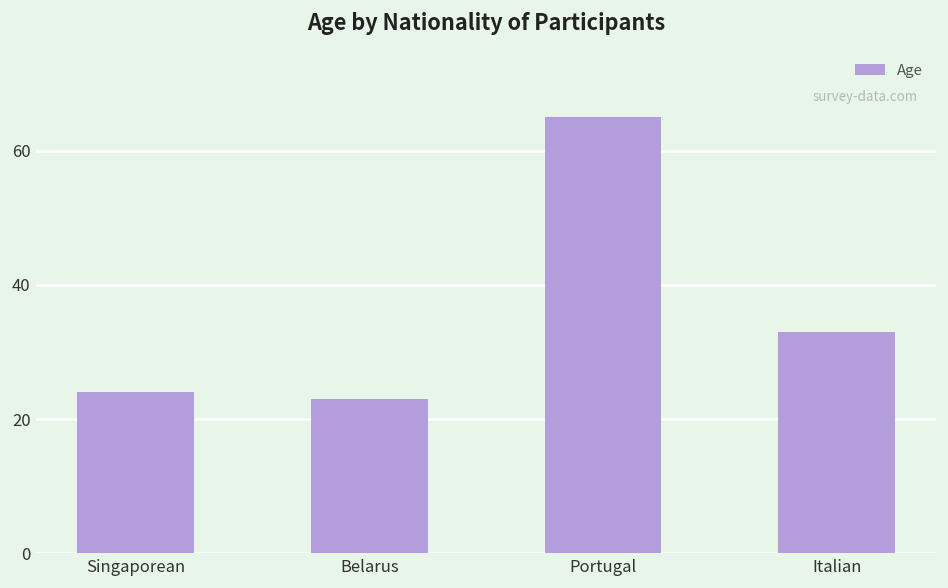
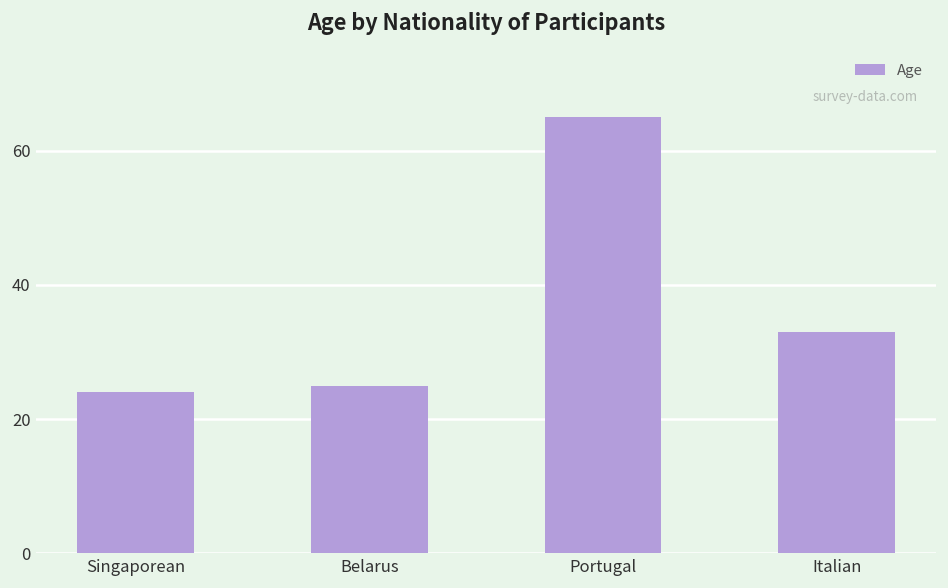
  {
    "Singaporean": 24,
-   "Belarus": 23,
+   "Belarus": 25,
    "Portugal": 65,
    "Italian": 33
  }
